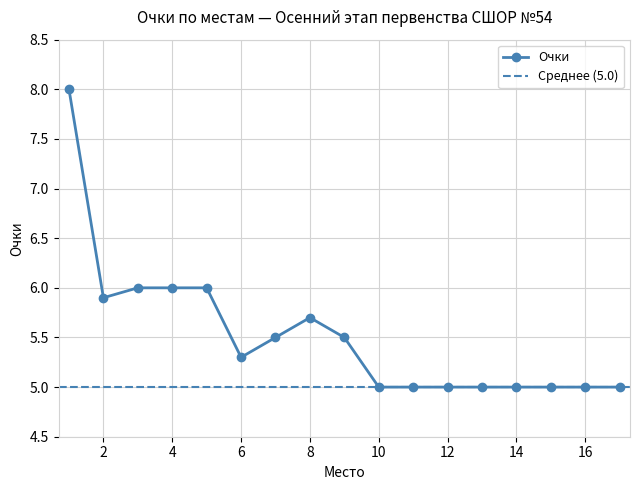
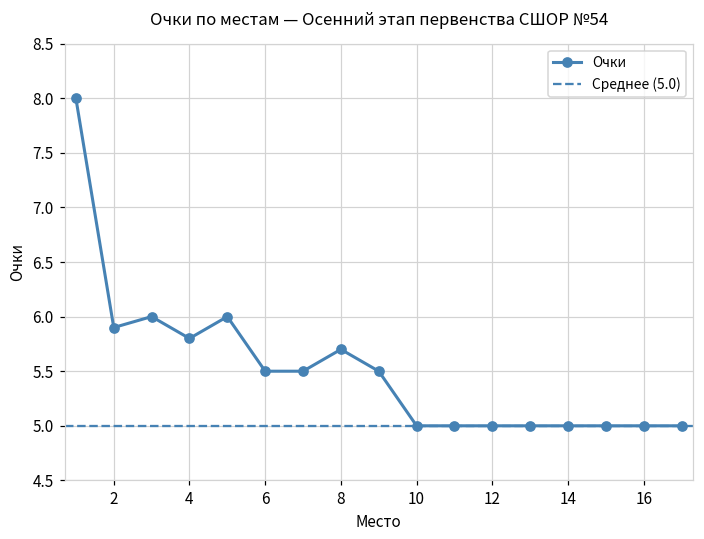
  {
    "2": 5.9,
-   "4": 6.0,
-   "6": 5.3,
+   "4": 5.8,
+   "6": 5.5,
    "8": 5.7,
    "10": 5.0,
    "12": 5.0,
    "14": 5.0,
    "16": 5.0
  }
